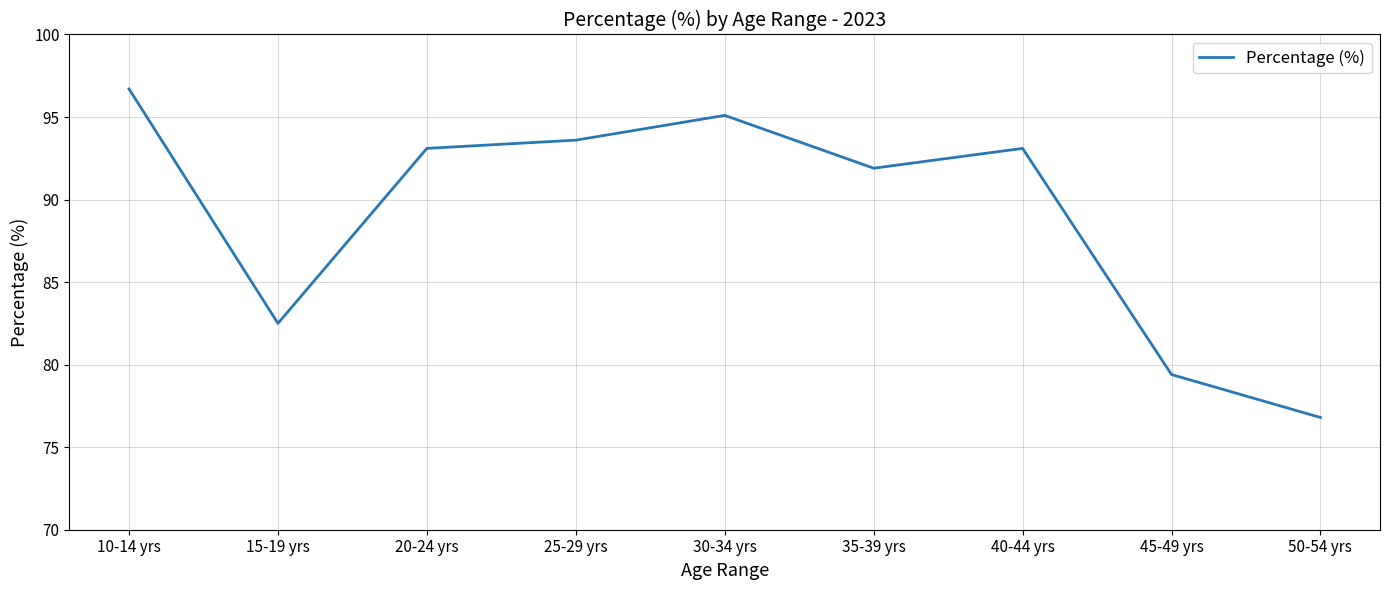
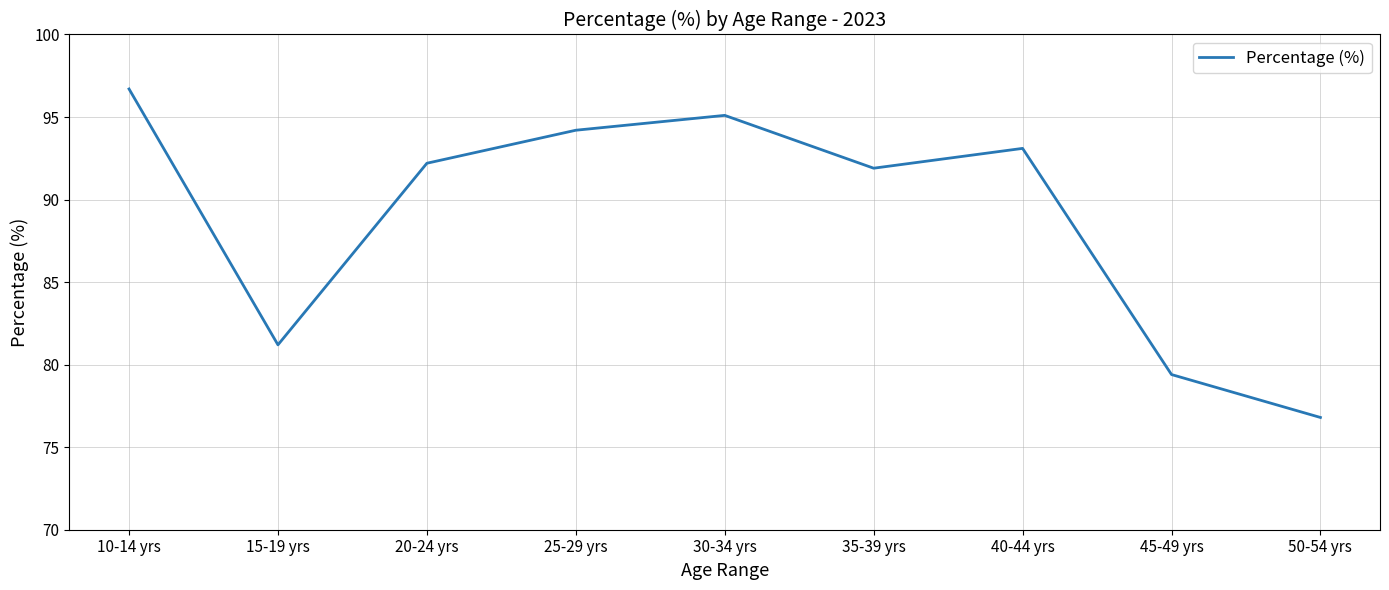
  {
    "10-14 yrs": 96.7,
-   "15-19 yrs": 82.5,
-   "20-24 yrs": 93.1,
-   "25-29 yrs": 93.6,
+   "15-19 yrs": 81.2,
+   "20-24 yrs": 92.2,
+   "25-29 yrs": 94.2,
    "30-34 yrs": 95.1,
    "35-39 yrs": 91.9,
    "40-44 yrs": 93.1,
    "45-49 yrs": 79.4,
    "50-54 yrs": 76.8
  }
